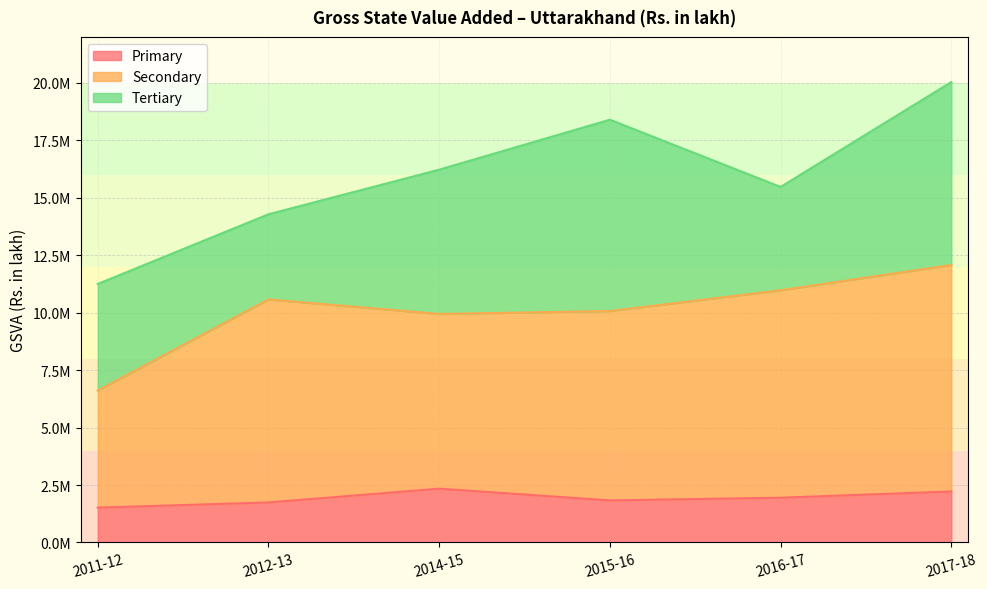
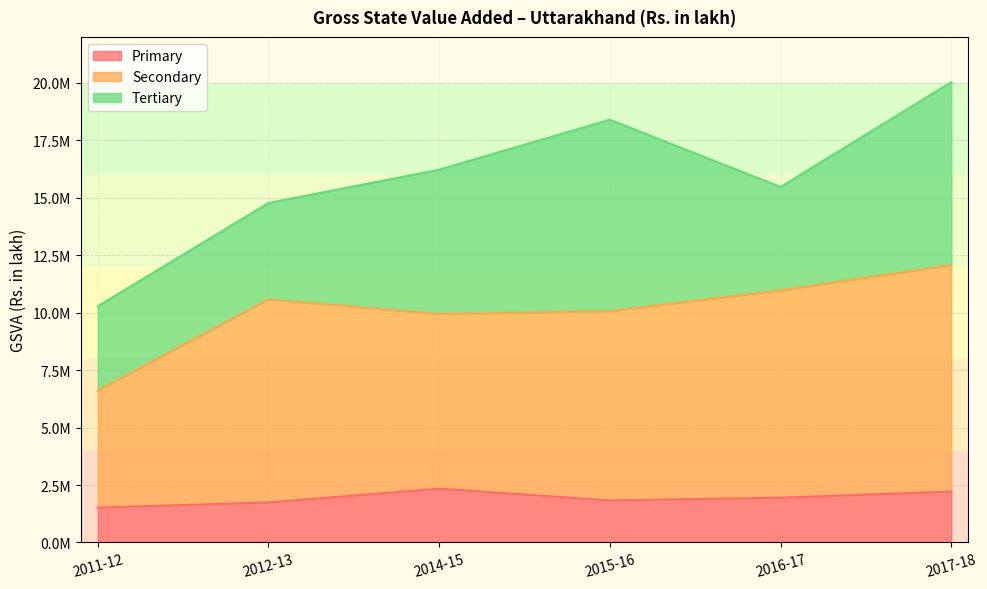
  {
    "Primary": {
      "2011-12": 1500000,
      "2012-13": 1700000,
      "2014-15": 2300000,
      "2015-16": 1800000,
      "2016-17": 1900000,
      "2017-18": 2200000
    },
    "Secondary": {
      "2011-12": 5100000,
      "2012-13": 8800000,
      "2014-15": 7600000,
      "2015-16": 8200000,
      "2016-17": 9000000,
      "2017-18": 9900000
    },
    "Tertiary": {
-     "2011-12": 4600000,
-     "2012-13": 3700000,
+     "2011-12": 3700000,
+     "2012-13": 4200000,
      "2014-15": 6300000,
      "2015-16": 8300000,
      "2016-17": 4500000,
      "2017-18": 8000000
    }
  }
